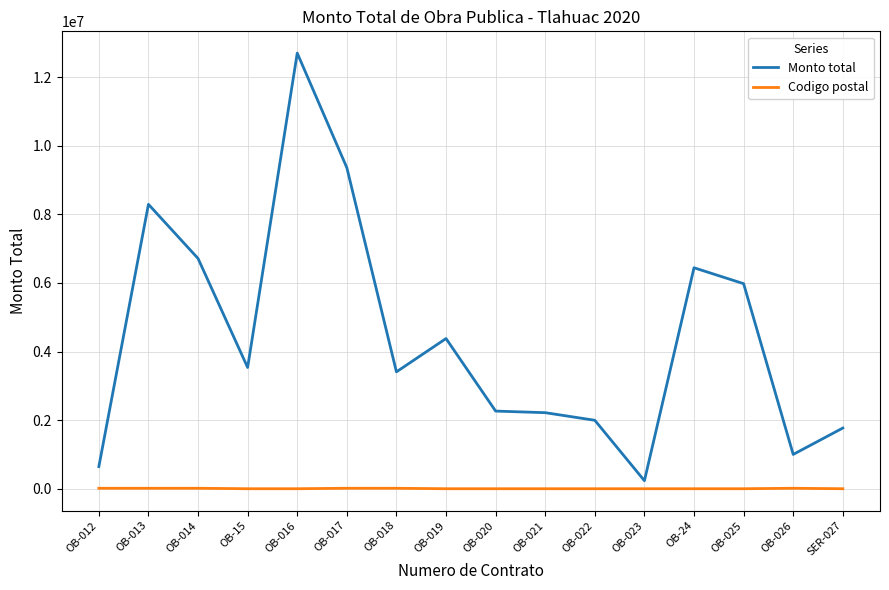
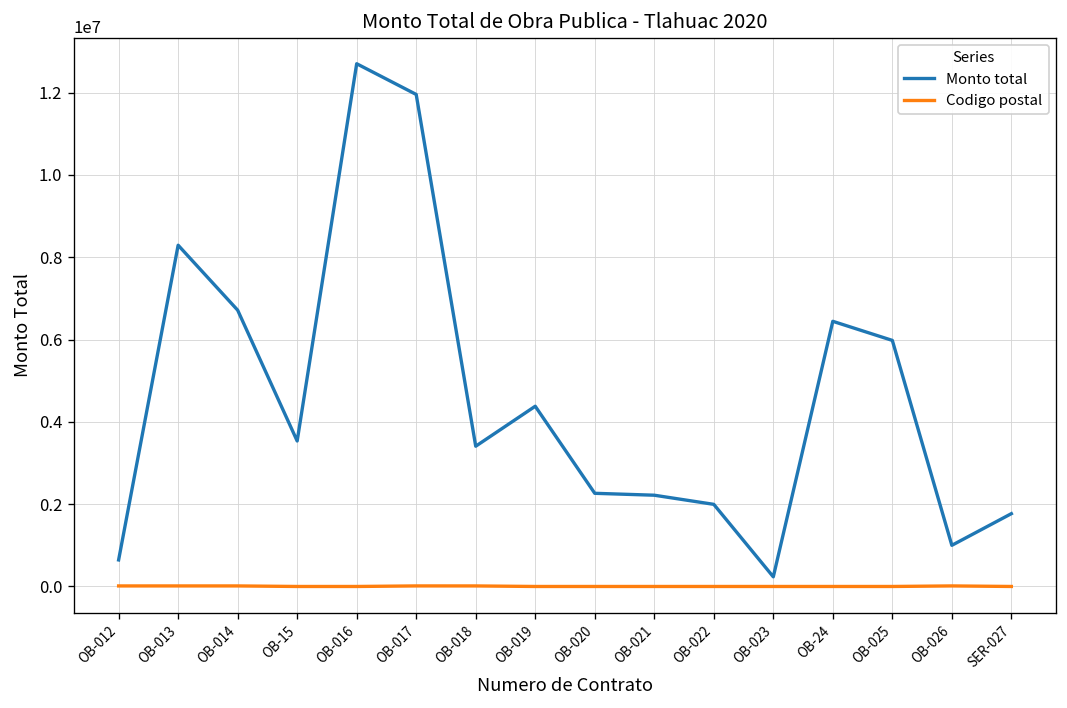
  {
    "Monto total": {
      "OB-012": 600000,
      "OB-013": 8300000,
      "OB-014": 6700000,
      "OB-15": 3500000,
      "OB-016": 12700000,
-     "OB-017": 9400000,
+     "OB-017": 12000000,
      "OB-018": 3400000,
      "OB-019": 4400000,
      "OB-020": 2300000,
      "OB-021": 2200000,
      "OB-022": 2000000,
      "OB-023": 200000,
      "OB-24": 6400000,
      "OB-025": 6000000,
      "OB-026": 1000000,
      "SER-027": 1800000
    },
    "Codigo postal": {
      "OB-012": 0,
      "OB-013": 0,
      "OB-014": 0,
      "OB-15": 0,
      "OB-016": 0,
      "OB-017": 0,
      "OB-018": 0,
      "OB-019": 0,
      "OB-020": 0,
      "OB-021": 0,
      "OB-022": 0,
      "OB-023": 0,
      "OB-24": 0,
      "OB-025": 0,
      "OB-026": 0,
      "SER-027": 0
    }
  }
